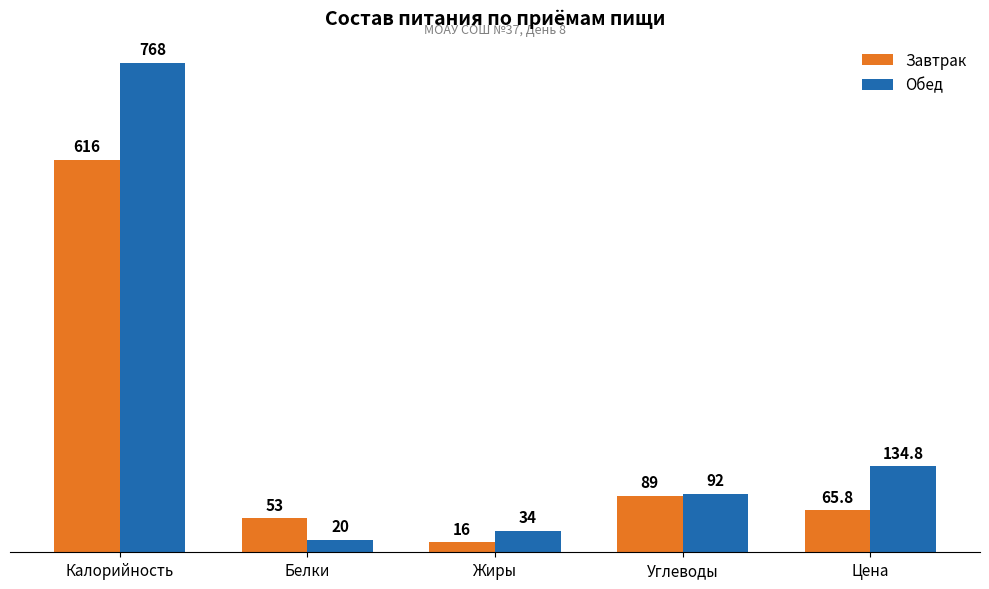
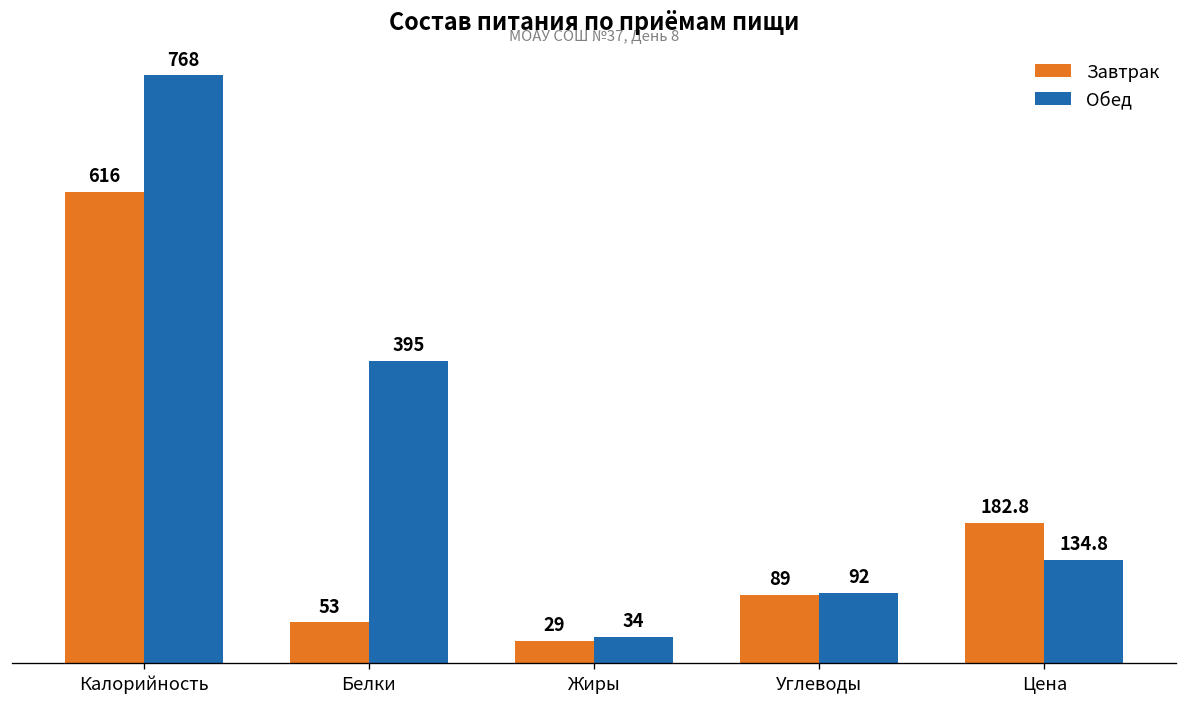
  {
    "Завтрак": {
      "Калорийность": 616,
      "Белки": 53,
-     "Жиры": 16,
+     "Жиры": 29,
      "Углеводы": 89,
-     "Цена": 65.8
+     "Цена": 182.8
    },
    "Обед": {
      "Калорийность": 768,
-     "Белки": 20,
+     "Белки": 395,
      "Жиры": 34,
      "Углеводы": 92,
      "Цена": 134.8
    }
  }
